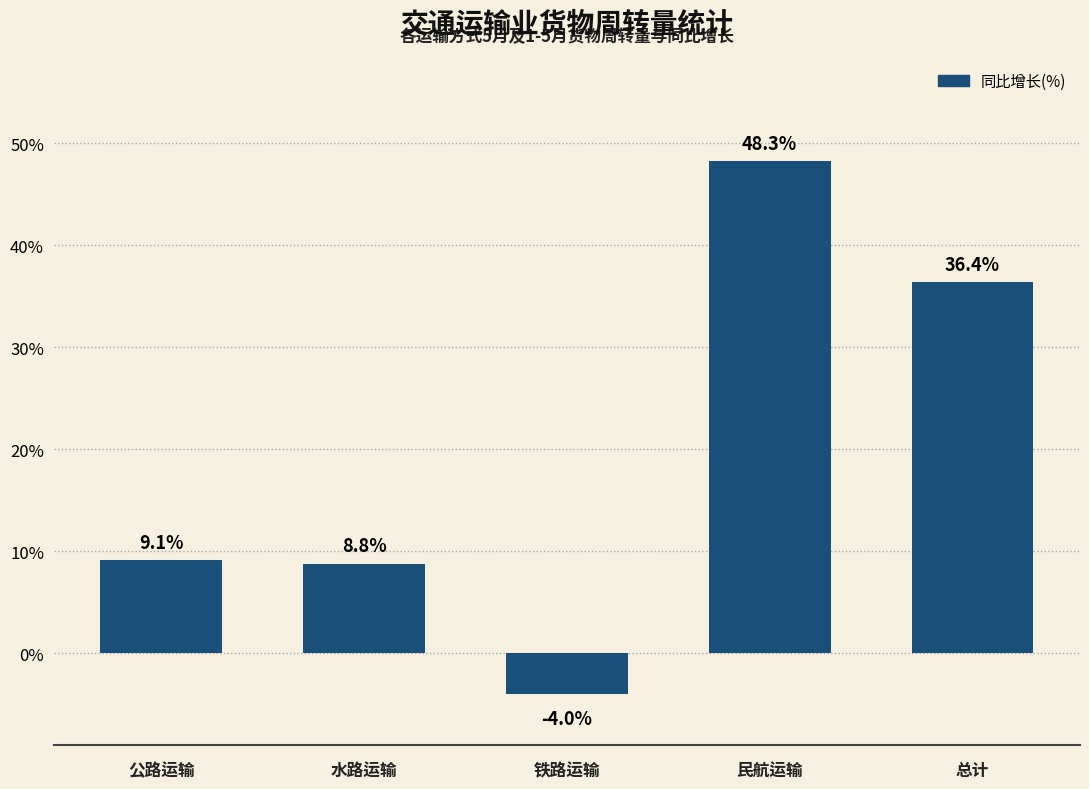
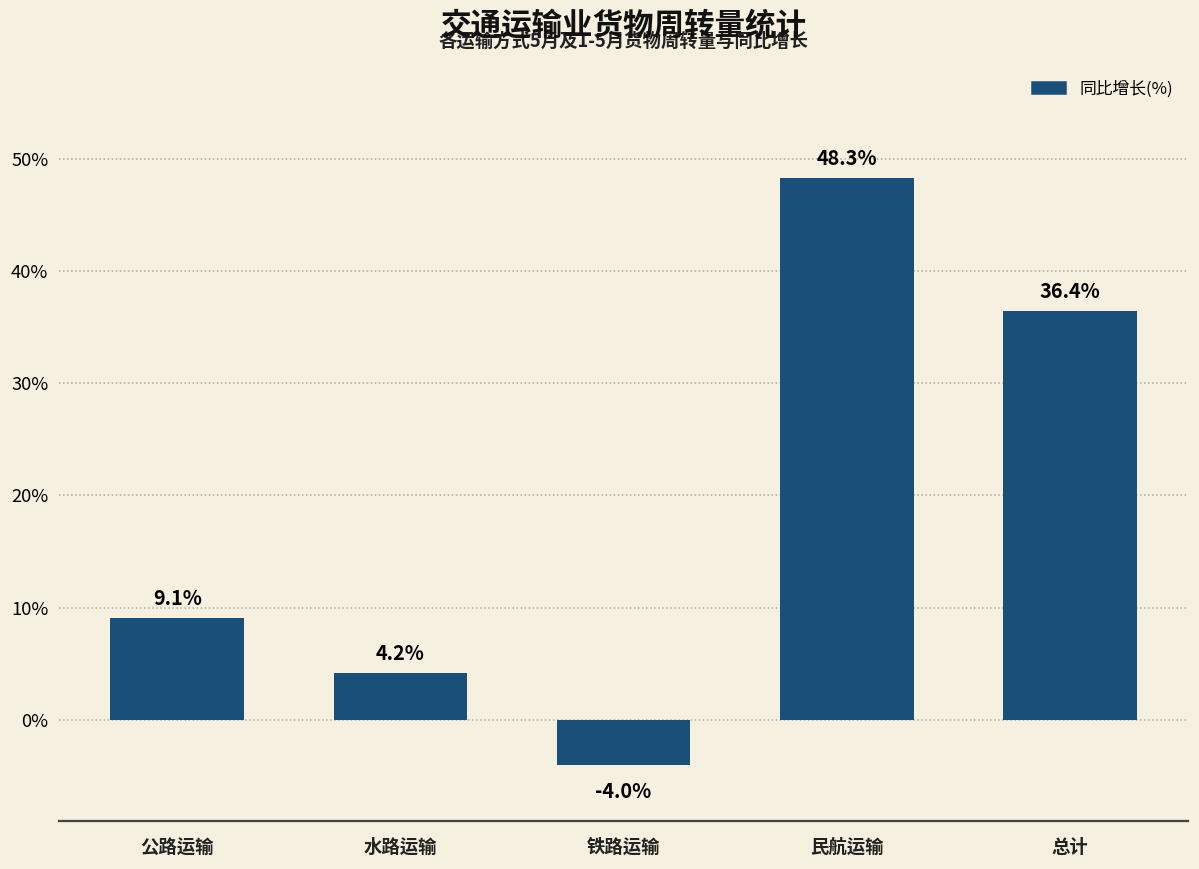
  {
    "公路运输": "9.1%",
-   "水路运输": "8.8%",
+   "水路运输": "4.2%",
    "铁路运输": "-4.0%",
    "民航运输": "48.3%",
    "总计": "36.4%"
  }
